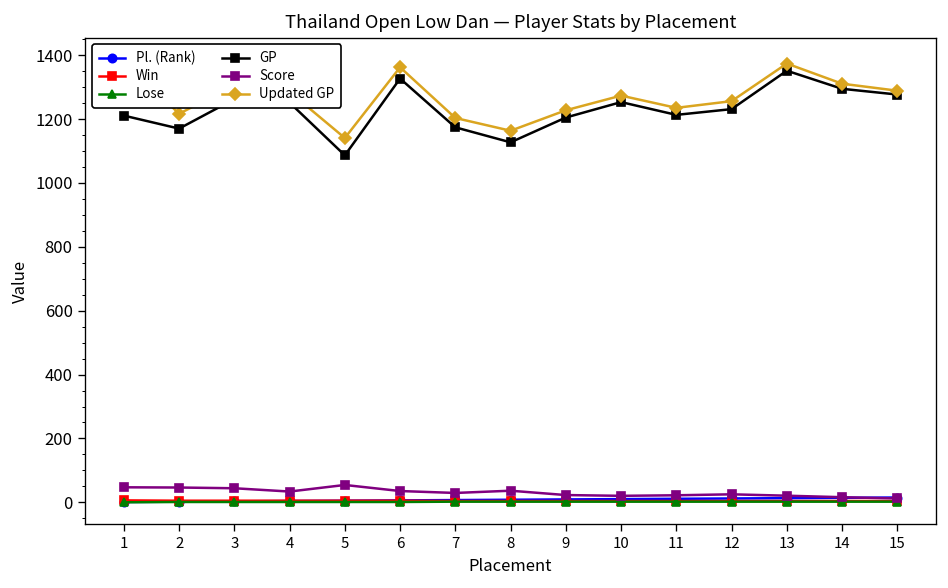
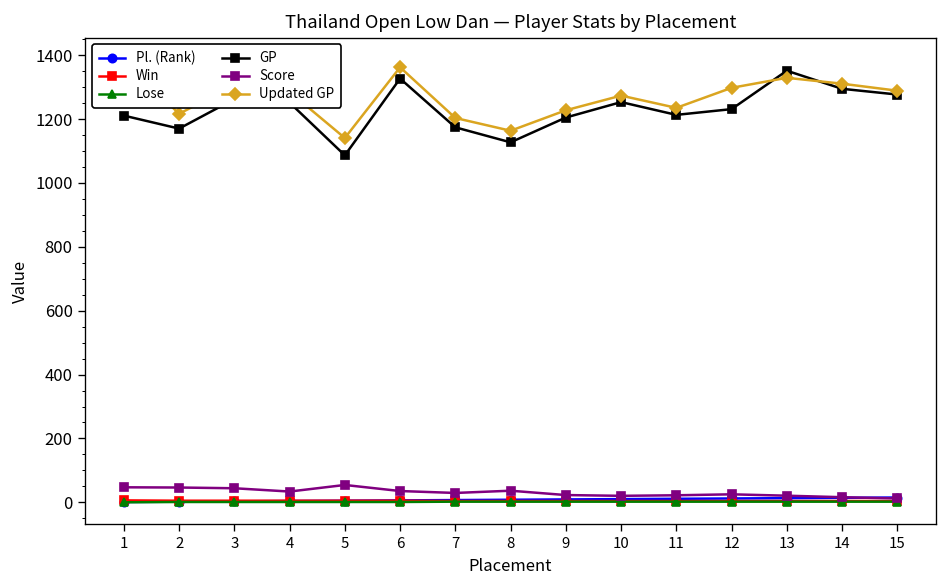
  {
    "GP": {
      "1": 1210,
      "2": 1170,
      "5": 1090,
      "6": 1330,
      "7": 1170,
      "8": 1130,
      "9": 1210,
      "10": 1250,
      "11": 1210,
      "12": 1230,
      "13": 1350,
      "14": 1290,
      "15": 1280
    },
    "Score": {
      "1": 50,
      "2": 50,
      "3": 40,
      "4": 30,
      "5": 50,
      "6": 40,
      "7": 30,
      "8": 40,
      "9": 20,
      "10": 20,
      "11": 20,
      "12": 30
    },
    "Updated GP": {
      "2": 1220,
      "5": 1140,
      "6": 1360,
      "7": 1200,
      "8": 1160,
      "9": 1230,
      "10": 1270,
      "11": 1240,
-     "12": 1260,
-     "13": 1370,
+     "12": 1300,
+     "13": 1330,
      "14": 1310,
      "15": 1290
    }
  }
